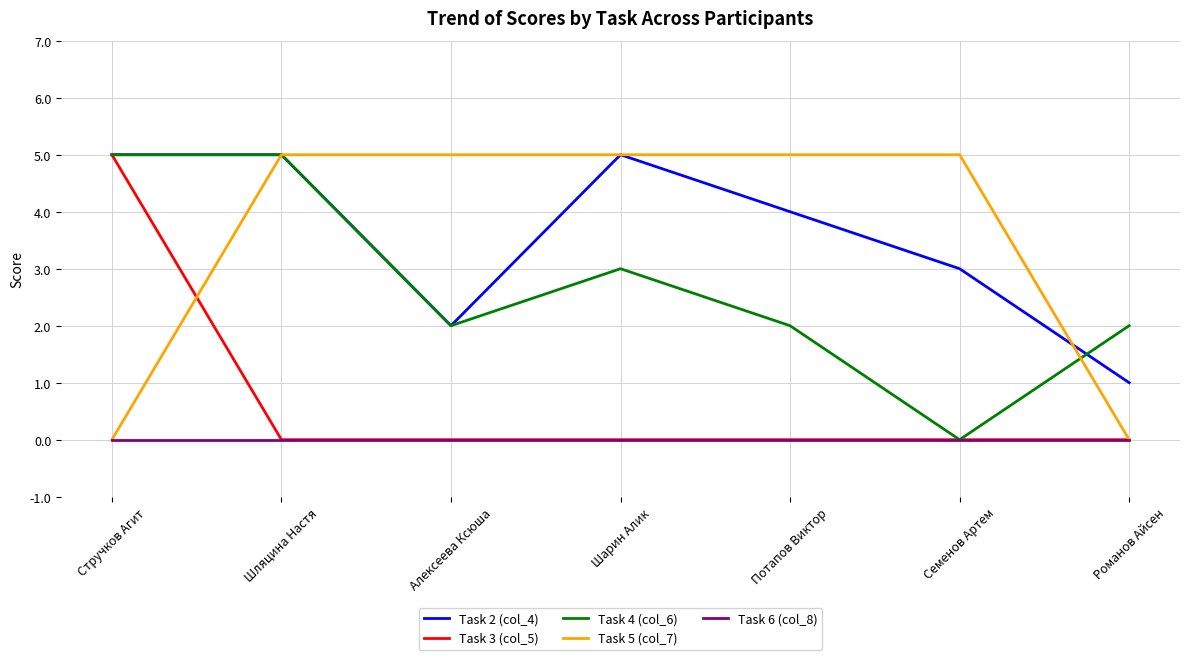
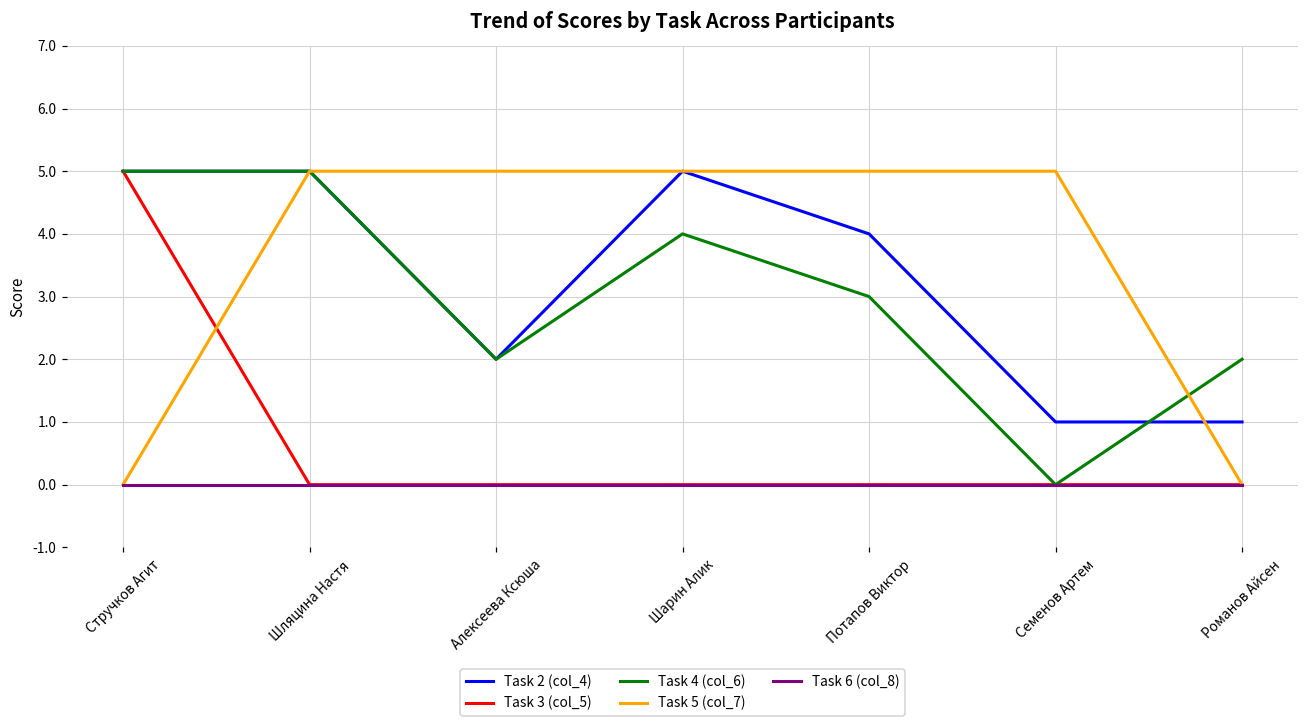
  {
    "Task 2 (col_4)": {
      "Потапов Виктор": 4,
-     "Семенов Артем": 3,
+     "Семенов Артем": 1,
      "Романов Айсен": 1
    },
    "Task 4 (col_6)": {
-     "Шарин Алик": 3,
-     "Потапов Виктор": 2,
+     "Шарин Алик": 4,
+     "Потапов Виктор": 3,
      "Романов Айсен": 2
    },
    "Task 5 (col_7)": {
      "Алексеева Ксюша": 5,
      "Потапов Виктор": 5,
      "Семенов Артем": 5
    }
  }
